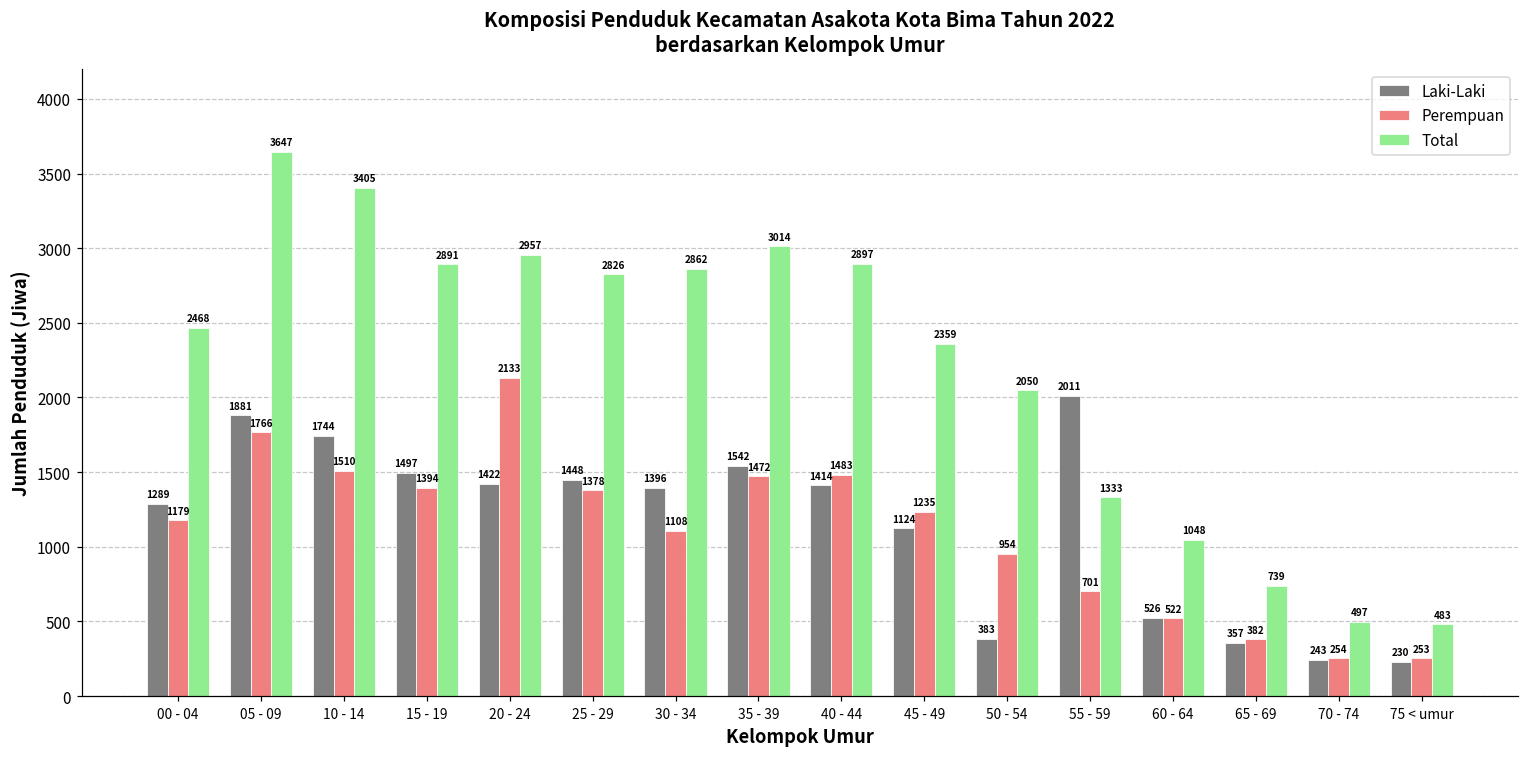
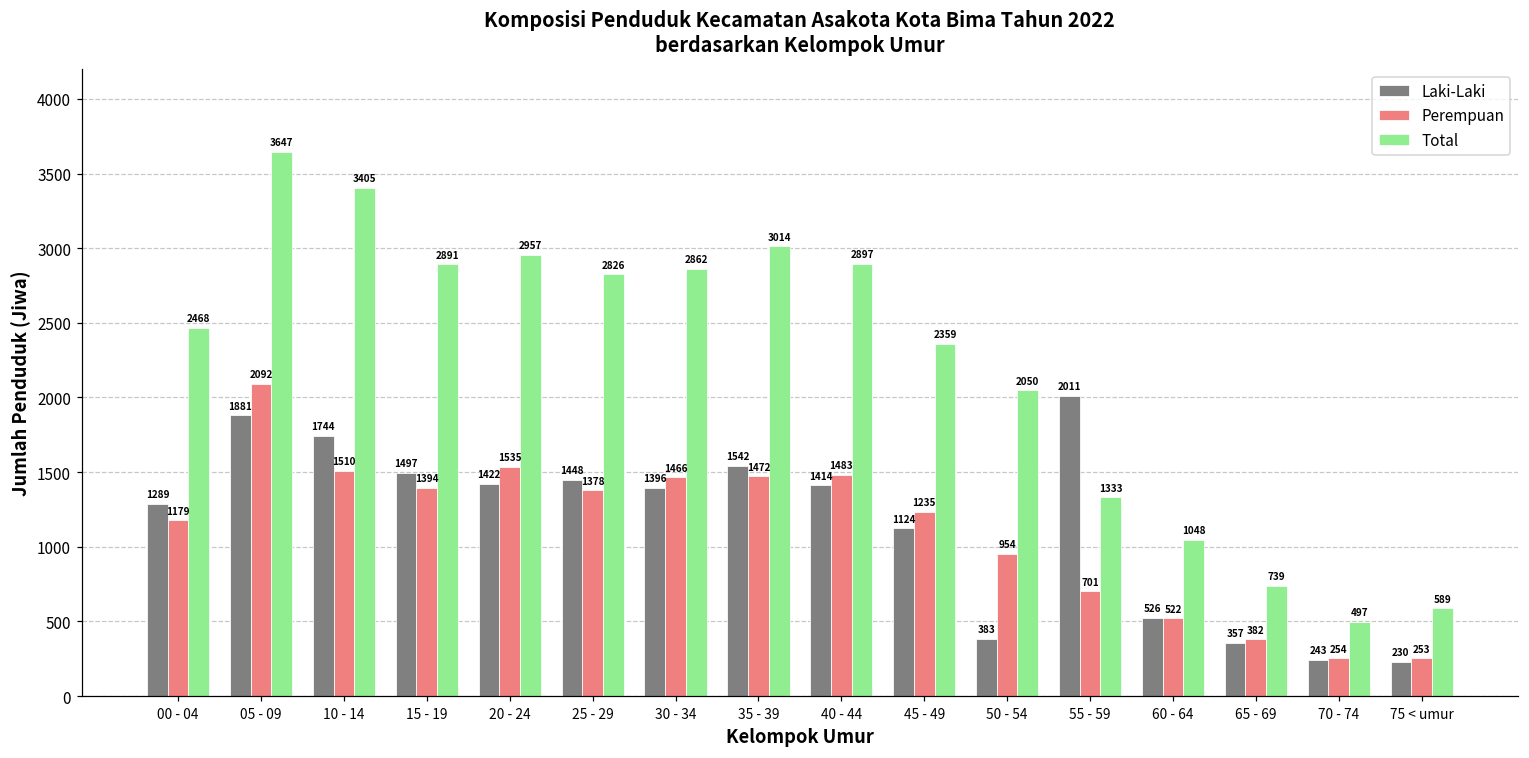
  {
    "Laki-Laki": {
      "00 - 04": 1289,
      "05 - 09": 1881,
      "10 - 14": 1744,
      "15 - 19": 1497,
      "20 - 24": 1422,
      "25 - 29": 1448,
      "30 - 34": 1396,
      "35 - 39": 1542,
      "40 - 44": 1414,
      "45 - 49": 1124,
      "50 - 54": 383,
      "55 - 59": 2011,
      "60 - 64": 526,
      "65 - 69": 357,
      "70 - 74": 243,
      "75 < umur": 230
    },
    "Perempuan": {
      "00 - 04": 1179,
-     "05 - 09": 1766,
+     "05 - 09": 2092,
      "10 - 14": 1510,
      "15 - 19": 1394,
-     "20 - 24": 2133,
+     "20 - 24": 1535,
      "25 - 29": 1378,
-     "30 - 34": 1108,
+     "30 - 34": 1466,
      "35 - 39": 1472,
      "40 - 44": 1483,
      "45 - 49": 1235,
      "50 - 54": 954,
      "55 - 59": 701,
      "60 - 64": 522,
      "65 - 69": 382,
      "70 - 74": 254,
      "75 < umur": 253
    },
    "Total": {
      "00 - 04": 2468,
      "05 - 09": 3647,
      "10 - 14": 3405,
      "15 - 19": 2891,
      "20 - 24": 2957,
      "25 - 29": 2826,
      "30 - 34": 2862,
      "35 - 39": 3014,
      "40 - 44": 2897,
      "45 - 49": 2359,
      "50 - 54": 2050,
      "55 - 59": 1333,
      "60 - 64": 1048,
      "65 - 69": 739,
      "70 - 74": 497,
-     "75 < umur": 483
+     "75 < umur": 589
    }
  }
